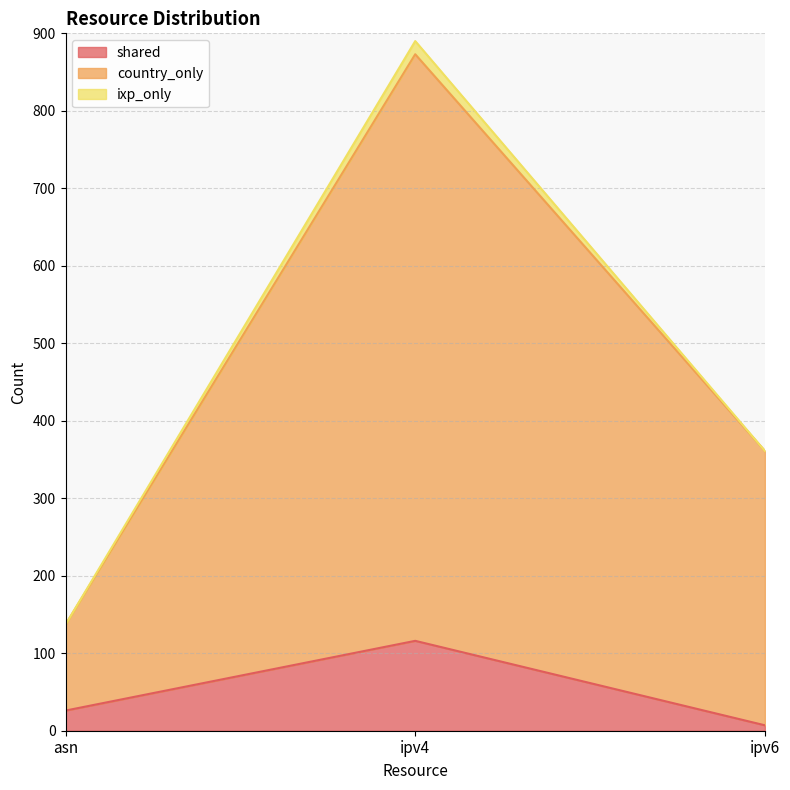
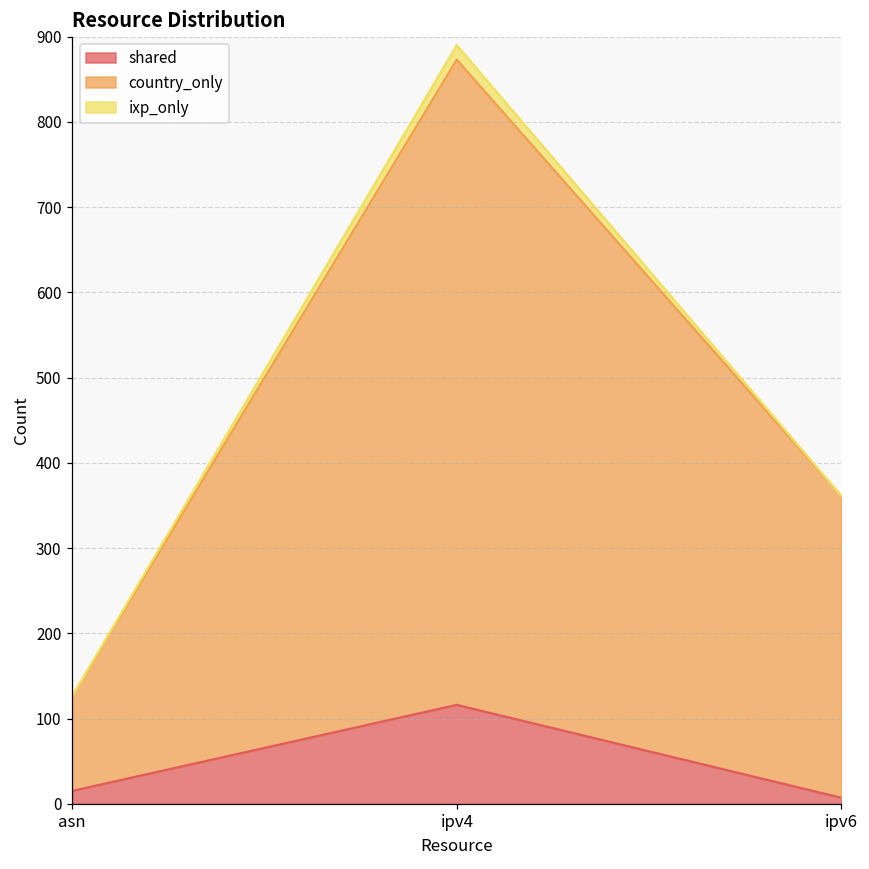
  {
    "shared": {
-     "asn": 30,
+     "asn": 20,
      "ipv4": 120,
      "ipv6": 10
    },
    "country_only": {
      "ipv4": 760
    },
    "ixp_only": {
      "ipv4": 20
    }
  }
